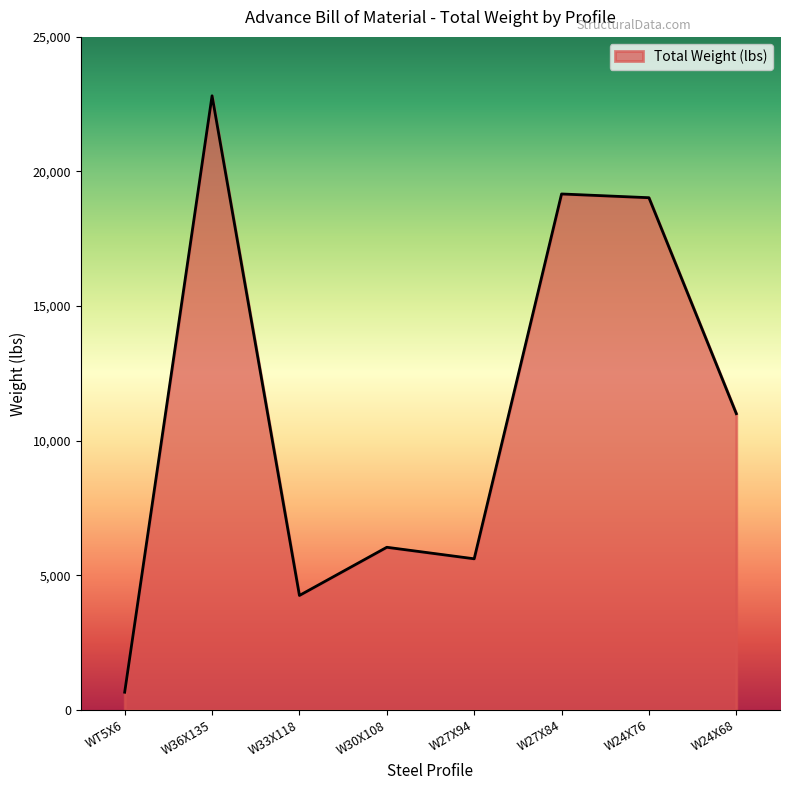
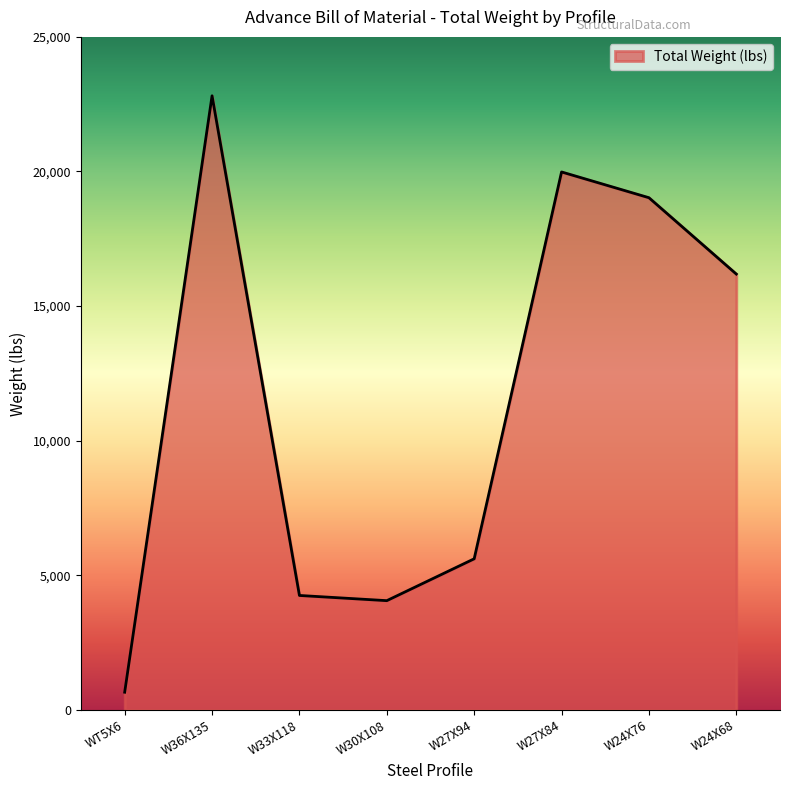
  {
    "WT5X6": "700",
    "W36X135": "22,800",
    "W33X118": "4,300",
-   "W30X108": "6,000",
+   "W30X108": "4,100",
    "W27X94": "5,600",
-   "W27X84": "19,200",
+   "W27X84": "20,000",
    "W24X76": "19,000",
-   "W24X68": "11,000"
+   "W24X68": "16,200"
  }
